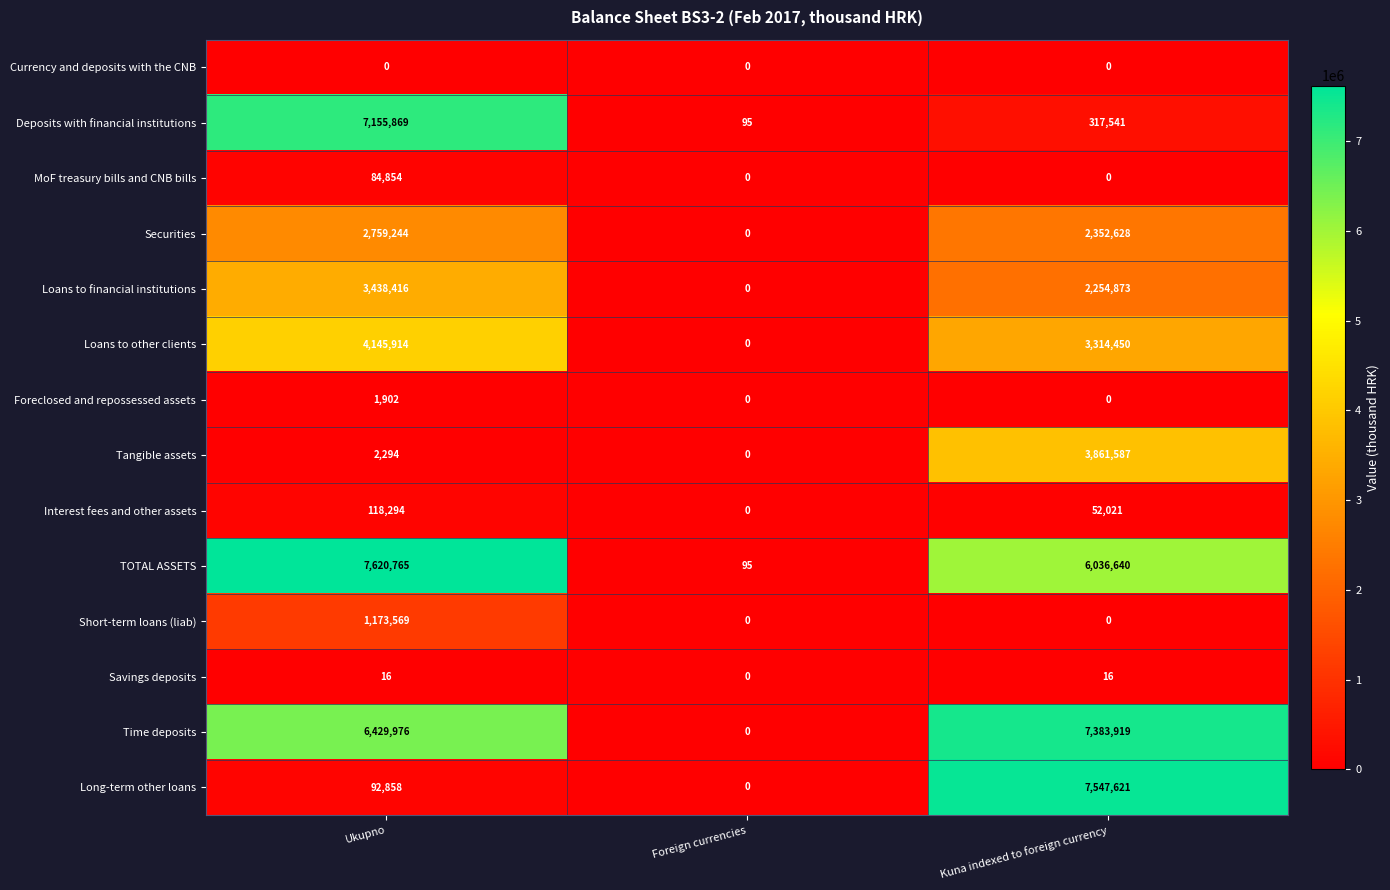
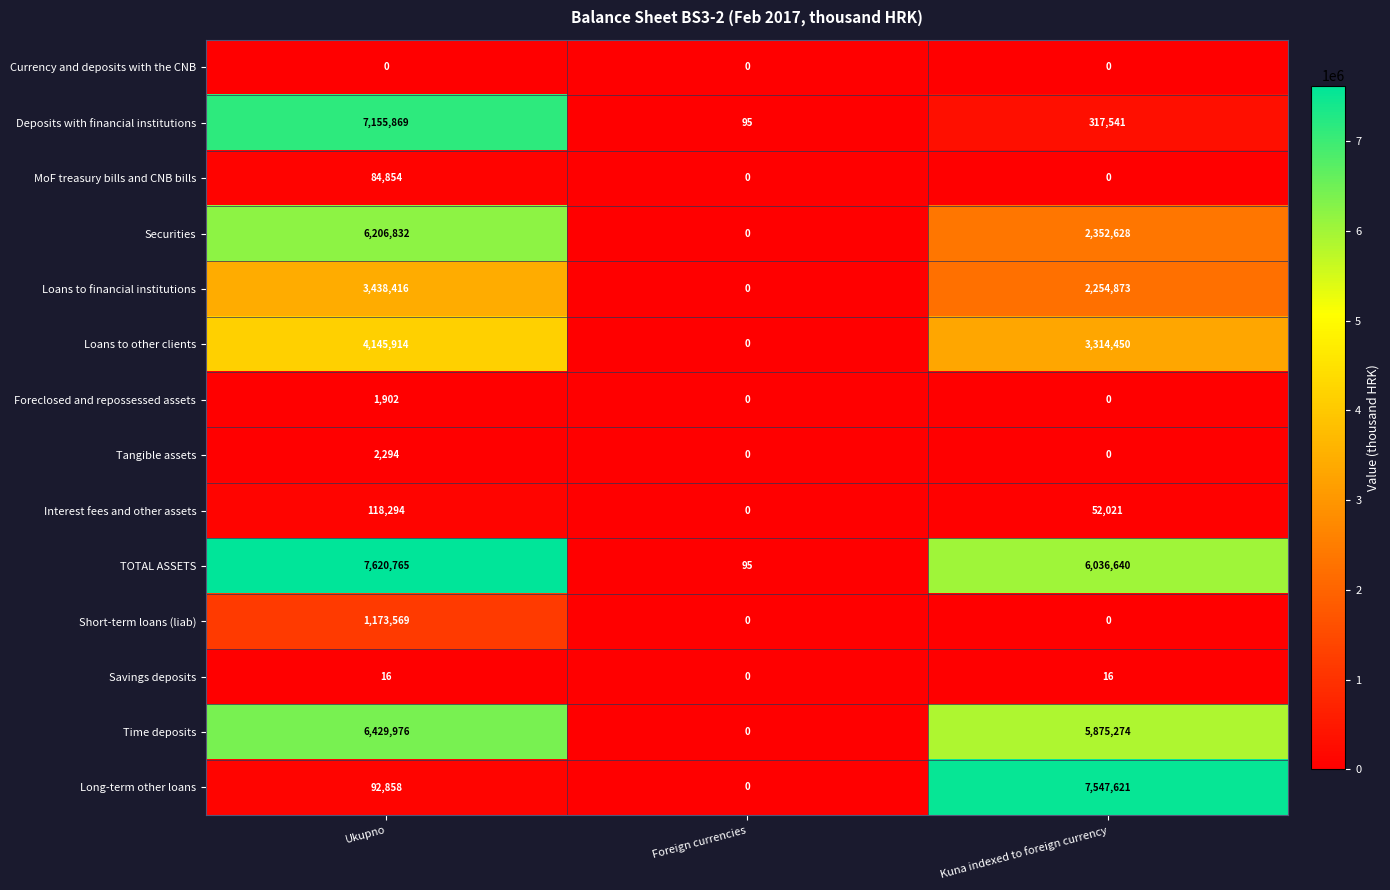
  {
    "Currency and deposits with the CNB": {
      "Ukupno": "0",
      "Foreign currencies": "0",
      "Kuna indexed to foreign currency": "0"
    },
    "Deposits with financial institutions": {
      "Ukupno": "7,155,869",
      "Foreign currencies": "95",
      "Kuna indexed to foreign currency": "317,541"
    },
    "MoF treasury bills and CNB bills": {
      "Ukupno": "84,854",
      "Foreign currencies": "0",
      "Kuna indexed to foreign currency": "0"
    },
    "Securities": {
-     "Ukupno": "2,759,244",
+     "Ukupno": "6,206,832",
      "Foreign currencies": "0",
      "Kuna indexed to foreign currency": "2,352,628"
    },
    "Loans to financial institutions": {
      "Ukupno": "3,438,416",
      "Foreign currencies": "0",
      "Kuna indexed to foreign currency": "2,254,873"
    },
    "Loans to other clients": {
      "Ukupno": "4,145,914",
      "Foreign currencies": "0",
      "Kuna indexed to foreign currency": "3,314,450"
    },
    "Foreclosed and repossessed assets": {
      "Ukupno": "1,902",
      "Foreign currencies": "0",
      "Kuna indexed to foreign currency": "0"
    },
    "Tangible assets": {
      "Ukupno": "2,294",
      "Foreign currencies": "0",
-     "Kuna indexed to foreign currency": "3,861,587"
+     "Kuna indexed to foreign currency": "0"
    },
    "Interest fees and other assets": {
      "Ukupno": "118,294",
      "Foreign currencies": "0",
      "Kuna indexed to foreign currency": "52,021"
    },
    "TOTAL ASSETS": {
      "Ukupno": "7,620,765",
      "Foreign currencies": "95",
      "Kuna indexed to foreign currency": "6,036,640"
    },
    "Short-term loans (liab)": {
      "Ukupno": "1,173,569",
      "Foreign currencies": "0",
      "Kuna indexed to foreign currency": "0"
    },
    "Savings deposits": {
      "Ukupno": "16",
      "Foreign currencies": "0",
      "Kuna indexed to foreign currency": "16"
    },
    "Time deposits": {
      "Ukupno": "6,429,976",
      "Foreign currencies": "0",
-     "Kuna indexed to foreign currency": "7,383,919"
+     "Kuna indexed to foreign currency": "5,875,274"
    },
    "Long-term other loans": {
      "Ukupno": "92,858",
      "Foreign currencies": "0",
      "Kuna indexed to foreign currency": "7,547,621"
    }
  }
